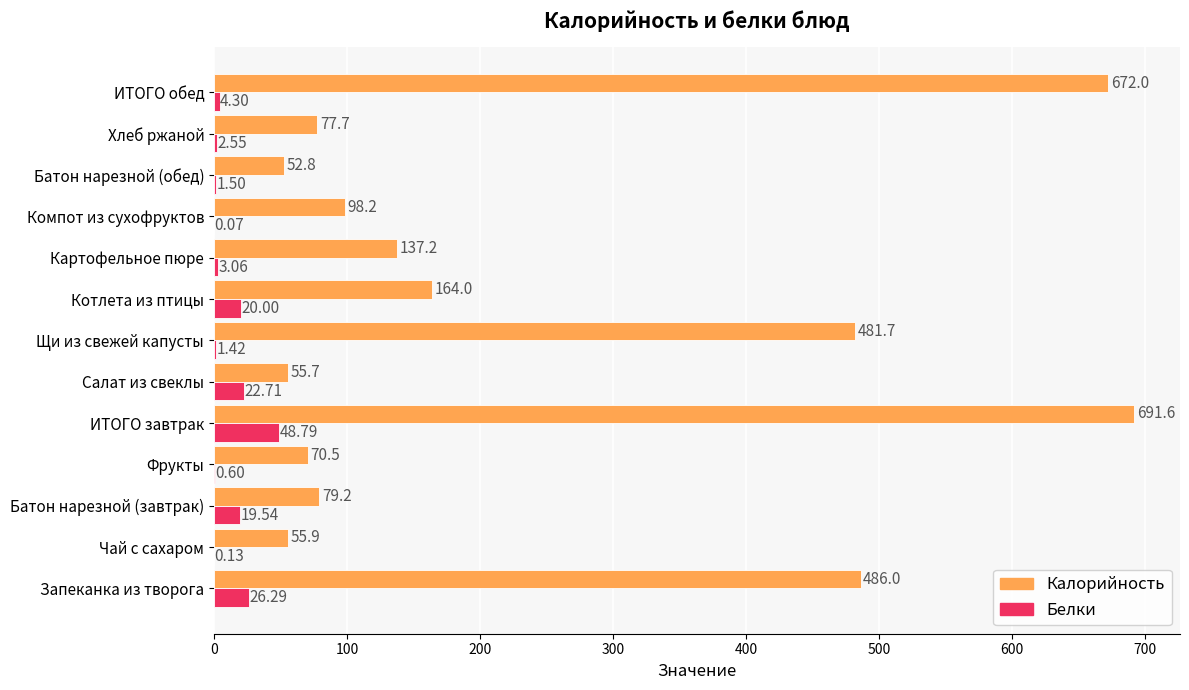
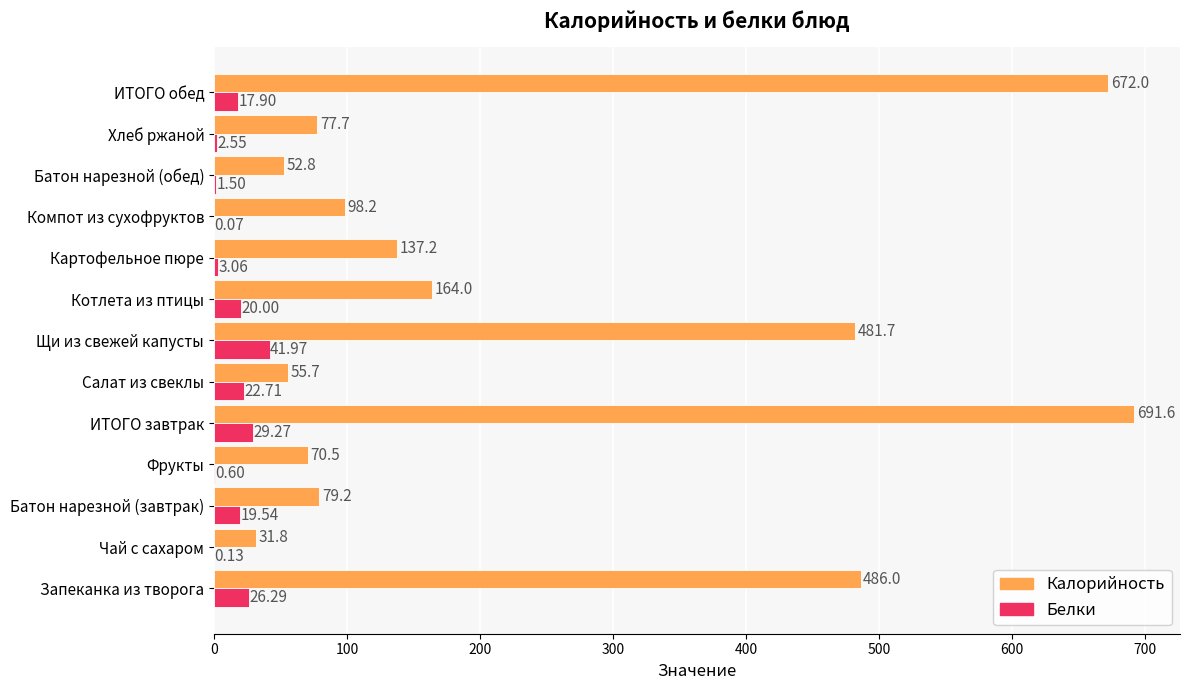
  {
    "Калорийность": {
      "ИТОГО обед": 672.0,
      "Хлеб ржаной": 77.7,
      "Батон нарезной (обед)": 52.8,
      "Компот из сухофруктов": 98.2,
      "Картофельное пюре": 137.2,
      "Котлета из птицы": 164.0,
      "Щи из свежей капусты": 481.7,
      "Салат из свеклы": 55.7,
      "ИТОГО завтрак": 691.6,
      "Фрукты": 70.5,
      "Батон нарезной (завтрак)": 79.2,
-     "Чай с сахаром": 55.9,
+     "Чай с сахаром": 31.8,
      "Запеканка из творога": 486.0
    },
    "Белки": {
-     "ИТОГО обед": 4.30,
+     "ИТОГО обед": 17.90,
      "Хлеб ржаной": 2.55,
      "Батон нарезной (обед)": 1.50,
      "Компот из сухофруктов": 0.07,
      "Картофельное пюре": 3.06,
      "Котлета из птицы": 20.00,
-     "Щи из свежей капусты": 1.42,
+     "Щи из свежей капусты": 41.97,
      "Салат из свеклы": 22.71,
-     "ИТОГО завтрак": 48.79,
+     "ИТОГО завтрак": 29.27,
      "Фрукты": 0.60,
      "Батон нарезной (завтрак)": 19.54,
      "Чай с сахаром": 0.13,
      "Запеканка из творога": 26.29
    }
  }
